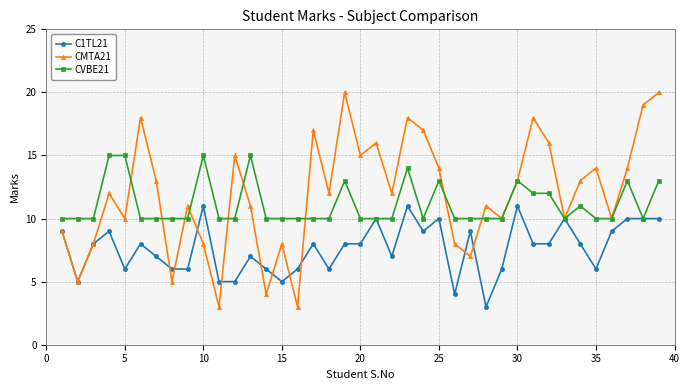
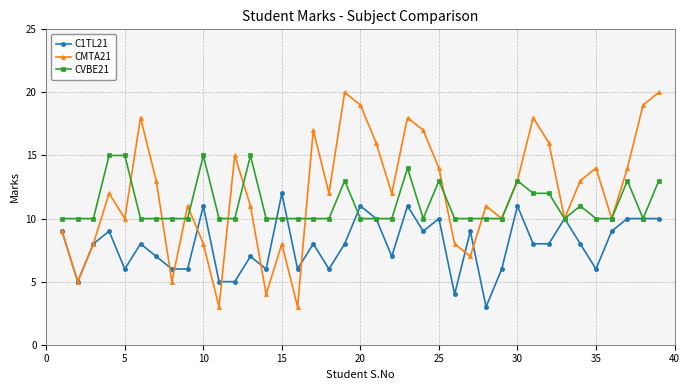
  {
    "C1TL21": {
      "5": 6,
      "10": 11,
-     "15": 5,
-     "20": 8,
+     "15": 12,
+     "20": 11,
      "25": 10,
      "30": 11,
      "35": 6
    },
    "CMTA21": {
      "5": 10,
      "10": 8,
      "15": 8,
-     "20": 15,
+     "20": 19,
      "25": 14,
      "35": 14
    },
    "CVBE21": {
      "5": 15,
      "10": 15,
      "15": 10,
      "20": 10,
      "25": 13,
      "35": 10
    }
  }
